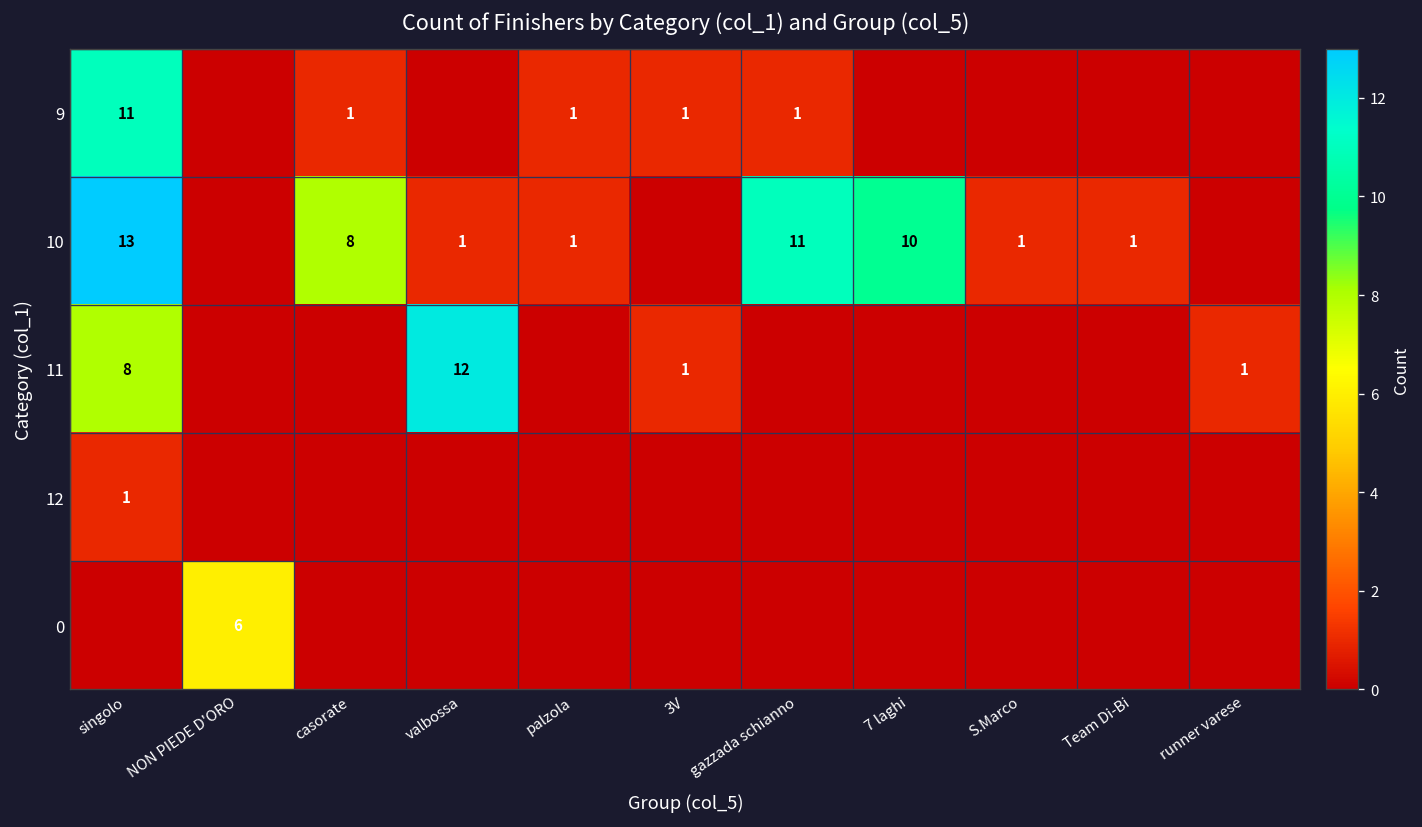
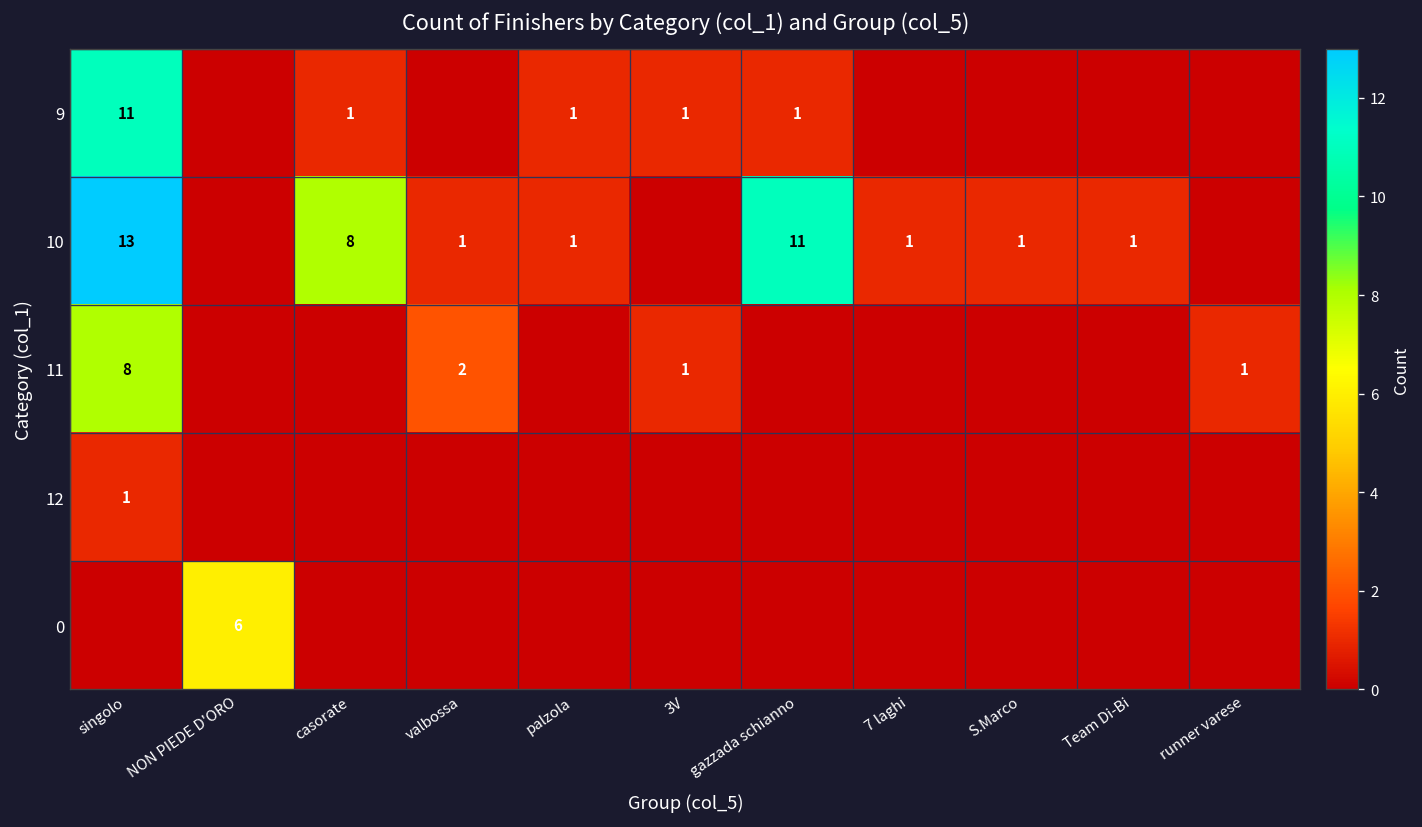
  {
    "9": {
      "singolo": 11,
      "casorate": 1,
      "palzola": 1,
      "3V": 1,
      "gazzada schianno": 1
    },
    "10": {
      "singolo": 13,
      "casorate": 8,
      "valbossa": 1,
      "palzola": 1,
      "gazzada schianno": 11,
-     "7 laghi": 10,
+     "7 laghi": 1,
      "S.Marco": 1,
      "Team Di-Bi": 1
    },
    "11": {
      "singolo": 8,
-     "valbossa": 12,
+     "valbossa": 2,
      "3V": 1,
      "runner varese": 1
    },
    "12": {
      "singolo": 1
    },
    "0": {
      "NON PIEDE D'ORO": 6
    }
  }
